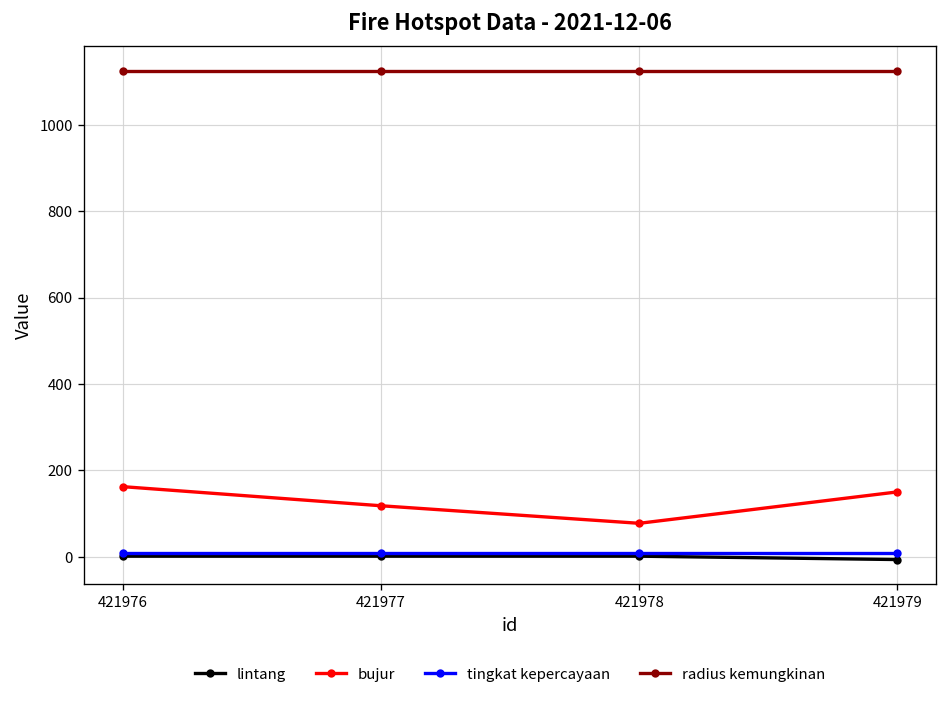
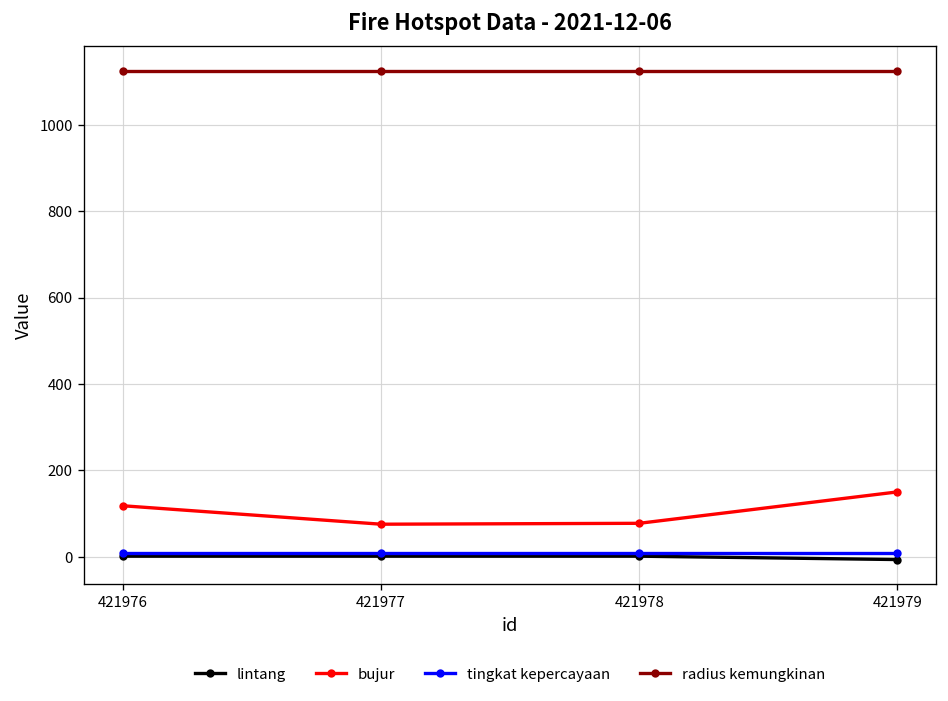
  {
    "lintang": {
      "421979": -10
    },
    "bujur": {
-     "421976": 160,
-     "421977": 120,
+     "421976": 120,
+     "421977": 80,
      "421978": 80,
      "421979": 150
    },
    "tingkat kepercayaan": {
      "421979": 10
    },
    "radius kemungkinan": {
      "421976": 1130,
      "421977": 1130,
      "421978": 1130,
      "421979": 1130
    }
  }
